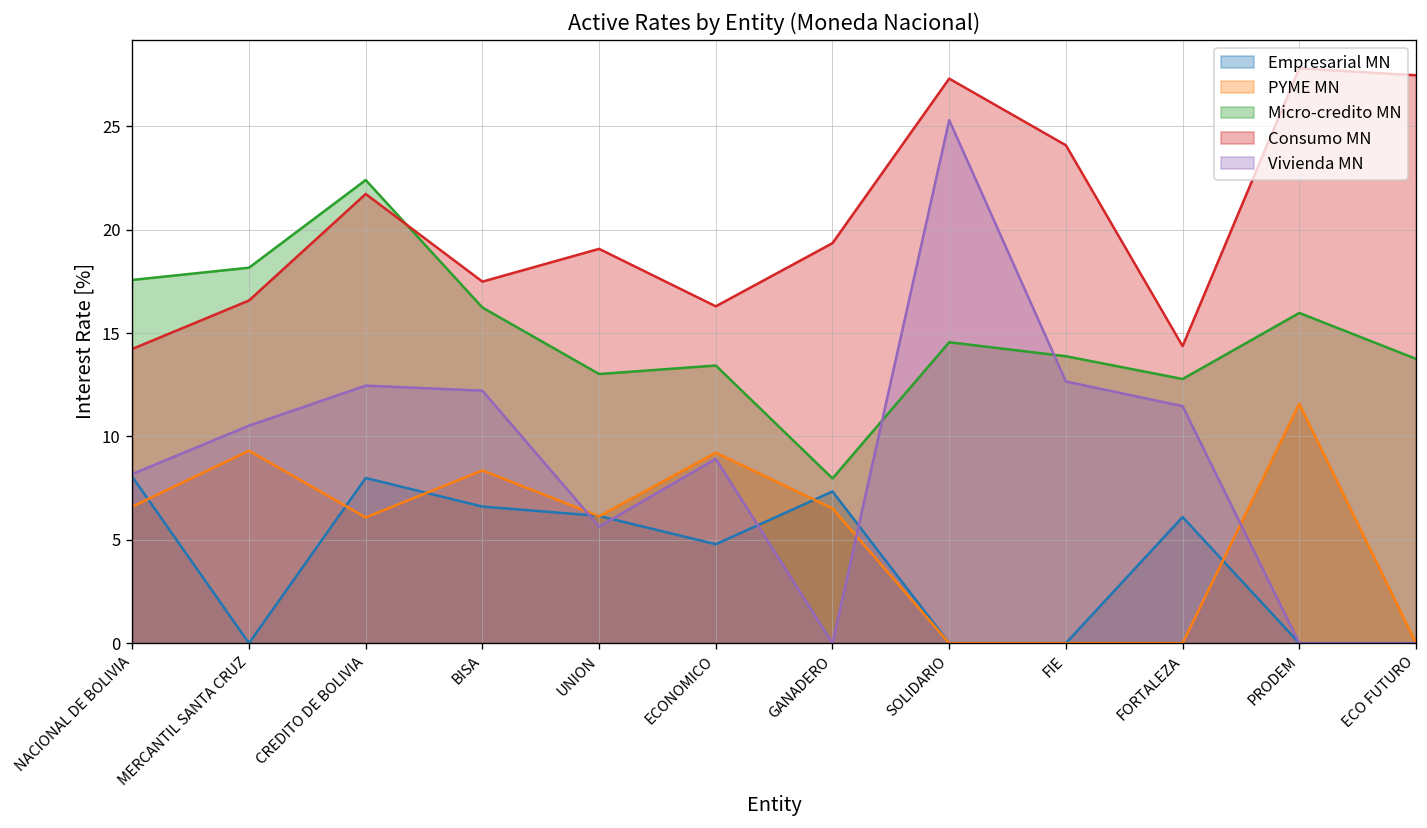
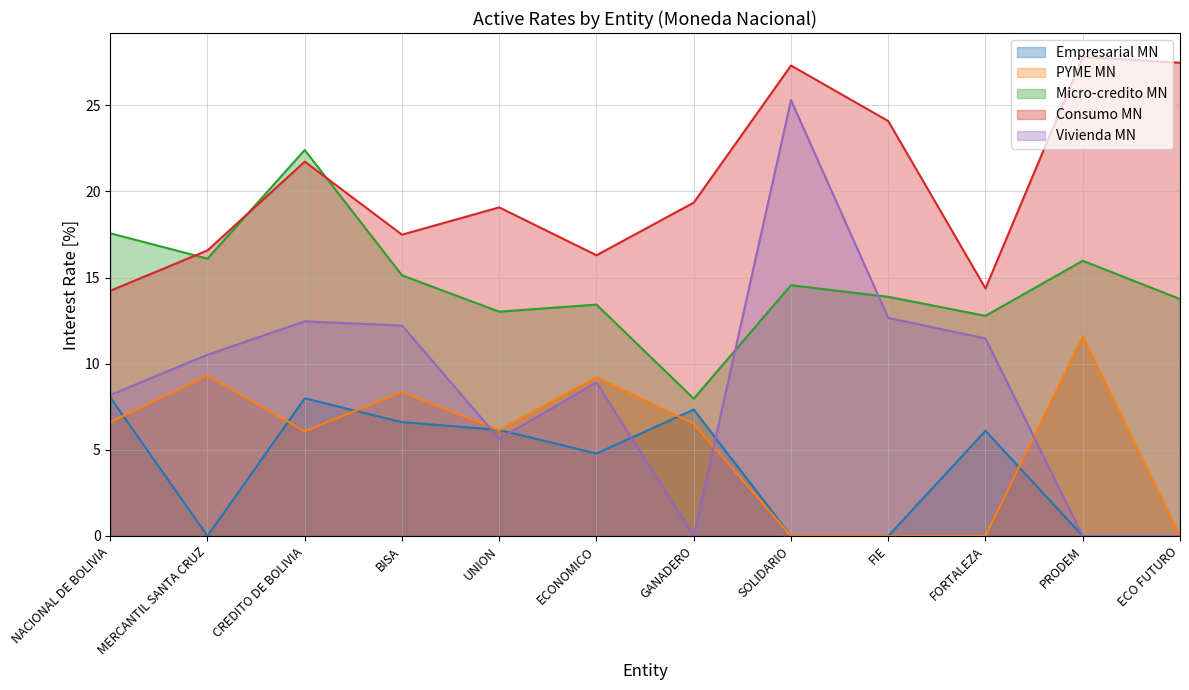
  {
    "Empresarial MN": {
      "MERCANTIL SANTA CRUZ": 0.0,
      "CREDITO DE BOLIVIA": 8.0,
      "BISA": 6.6,
      "ECONOMICO": 4.8,
      "GANADERO": 7.3,
      "FORTALEZA": 6.1
    },
    "Micro-credito MN": {
      "NACIONAL DE BOLIVIA": 17.6,
-     "MERCANTIL SANTA CRUZ": 18.2,
+     "MERCANTIL SANTA CRUZ": 16.1,
      "CREDITO DE BOLIVIA": 22.4,
-     "BISA": 16.2,
+     "BISA": 15.1,
      "UNION": 13.0,
      "ECONOMICO": 13.4,
      "GANADERO": 8.0,
      "SOLIDARIO": 14.6,
      "FIE": 13.9,
      "FORTALEZA": 12.8,
      "PRODEM": 16.0,
      "ECO FUTURO": 13.8
    },
    "Vivienda MN": {
      "MERCANTIL SANTA CRUZ": 10.5,
      "CREDITO DE BOLIVIA": 12.5,
      "BISA": 12.2,
      "UNION": 5.6,
      "ECONOMICO": 8.9,
      "GANADERO": 0.0,
      "SOLIDARIO": 25.3,
      "FIE": 12.7,
      "FORTALEZA": 11.5
    }
  }
